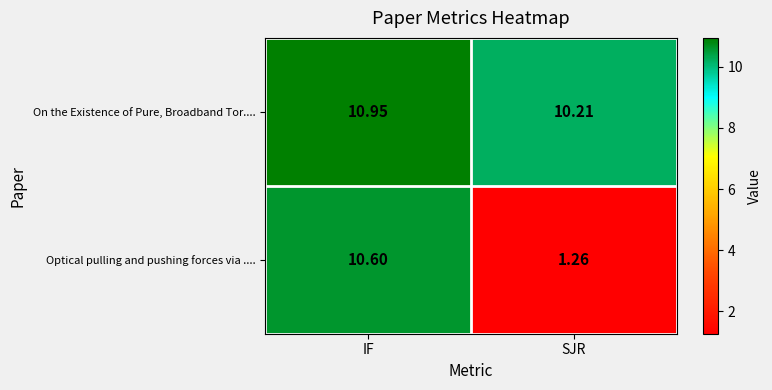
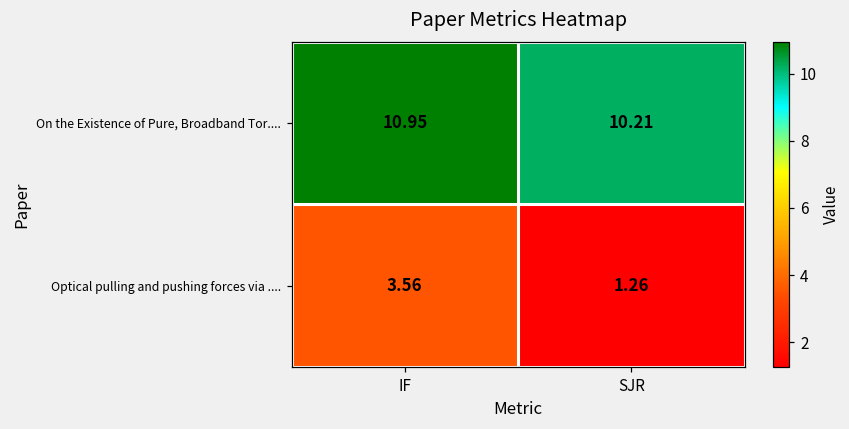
  {
    "On the Existence of Pure, Broadband Tor....": {
      "IF": 10.95,
      "SJR": 10.21
    },
    "Optical pulling and pushing forces via ....": {
-     "IF": 10.60,
+     "IF": 3.56,
      "SJR": 1.26
    }
  }
